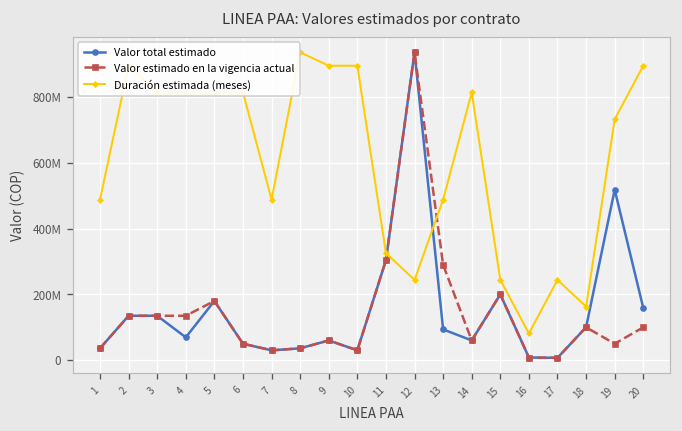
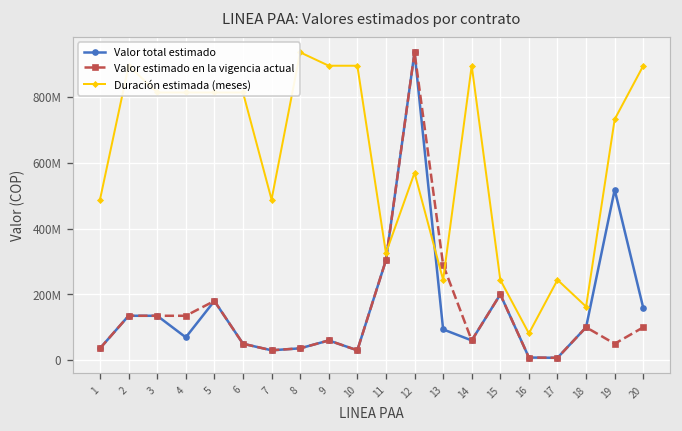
  {
    "Valor total estimado": {
      "4": 70000000,
      "13": 90000000,
      "19": 520000000,
      "20": 160000000
    },
    "Valor estimado en la vigencia actual": {
      "4": 140000000,
      "13": 290000000,
      "19": 50000000,
      "20": 100000000
    },
    "Duración estimada (meses)": {
      "1": 490000000,
      "7": 490000000,
      "9": 900000000,
      "10": 900000000,
      "11": 330000000,
-     "12": 240000000,
-     "13": 490000000,
-     "14": 810000000,
+     "12": 570000000,
+     "13": 240000000,
+     "14": 900000000,
      "15": 240000000,
      "16": 80000000,
      "17": 240000000,
      "18": 160000000,
      "19": 730000000,
      "20": 900000000
    }
  }
